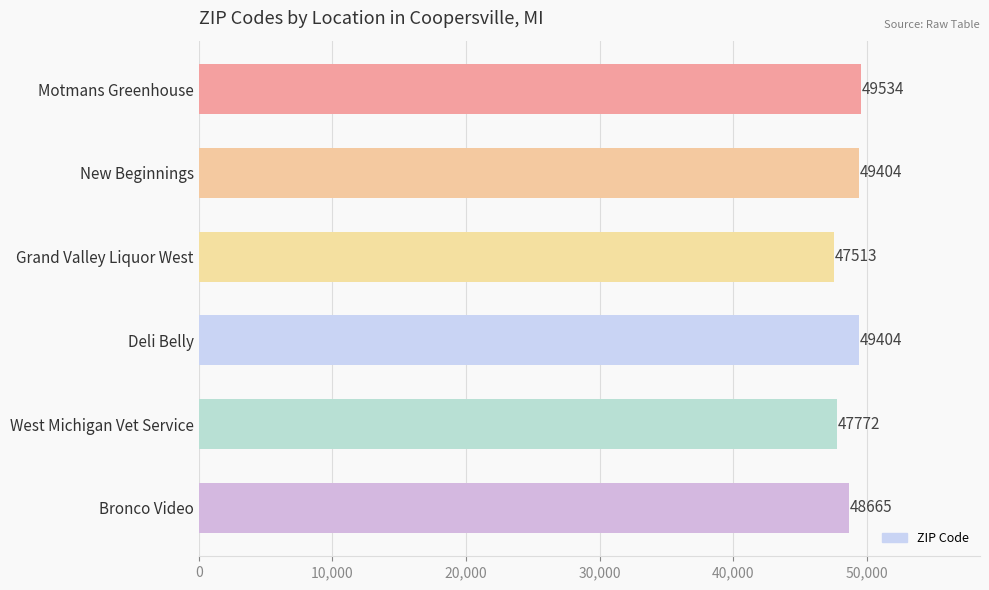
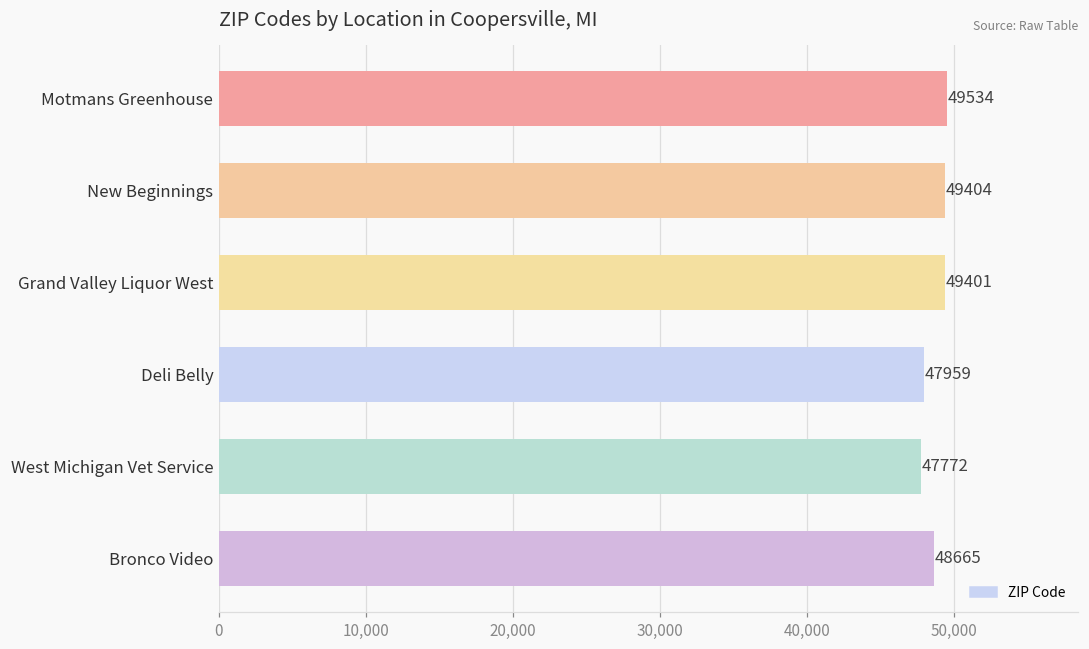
  {
    "Motmans Greenhouse": 49534,
    "New Beginnings": 49404,
-   "Grand Valley Liquor West": 47513,
-   "Deli Belly": 49404,
+   "Grand Valley Liquor West": 49401,
+   "Deli Belly": 47959,
    "West Michigan Vet Service": 47772,
    "Bronco Video": 48665
  }
